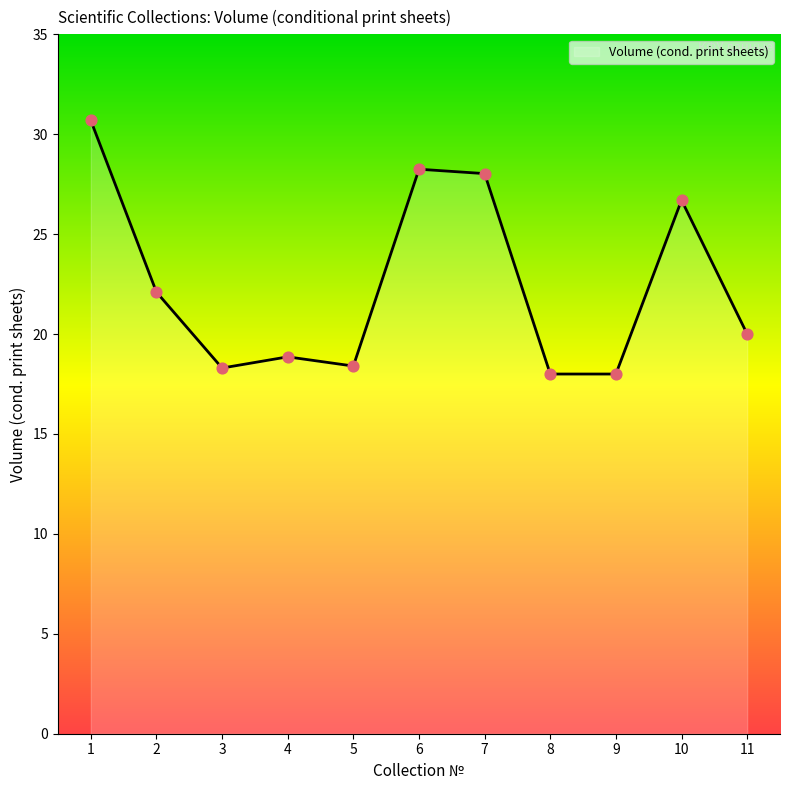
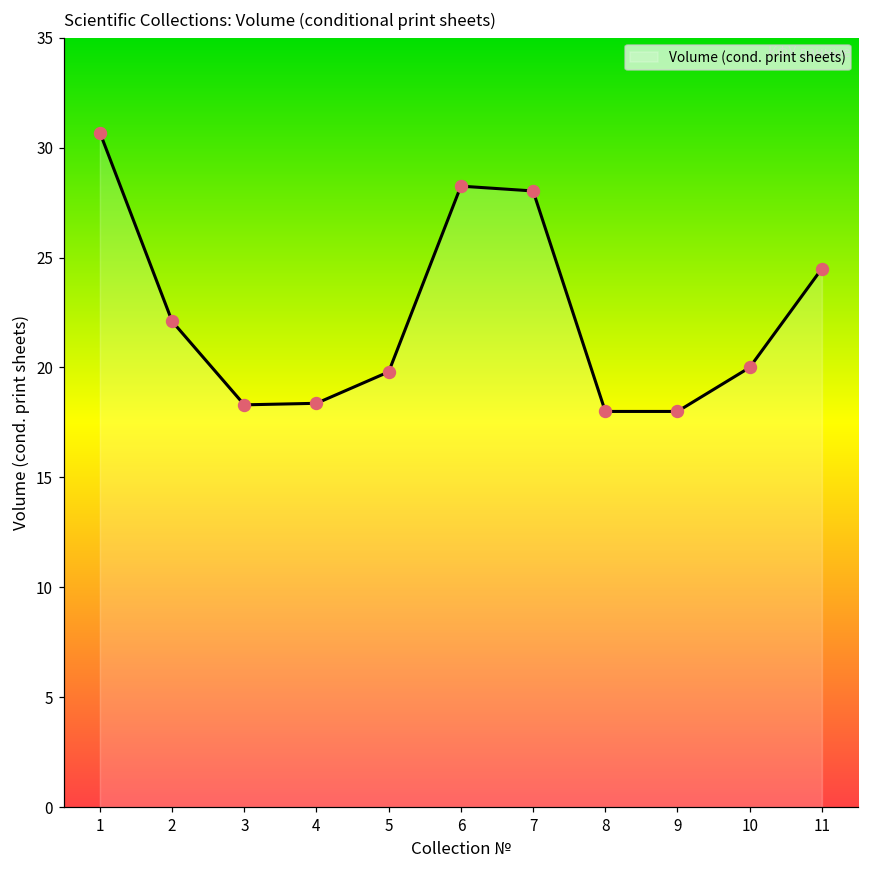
  {
    "1": 30.7,
    "2": 22.1,
    "3": 18.3,
-   "4": 18.9,
-   "5": 18.4,
+   "4": 18.4,
+   "5": 19.8,
    "6": 28.3,
    "7": 28.0,
    "8": 18.0,
    "9": 18.0,
-   "10": 26.7,
-   "11": 20.0
+   "10": 20.0,
+   "11": 24.5
  }
